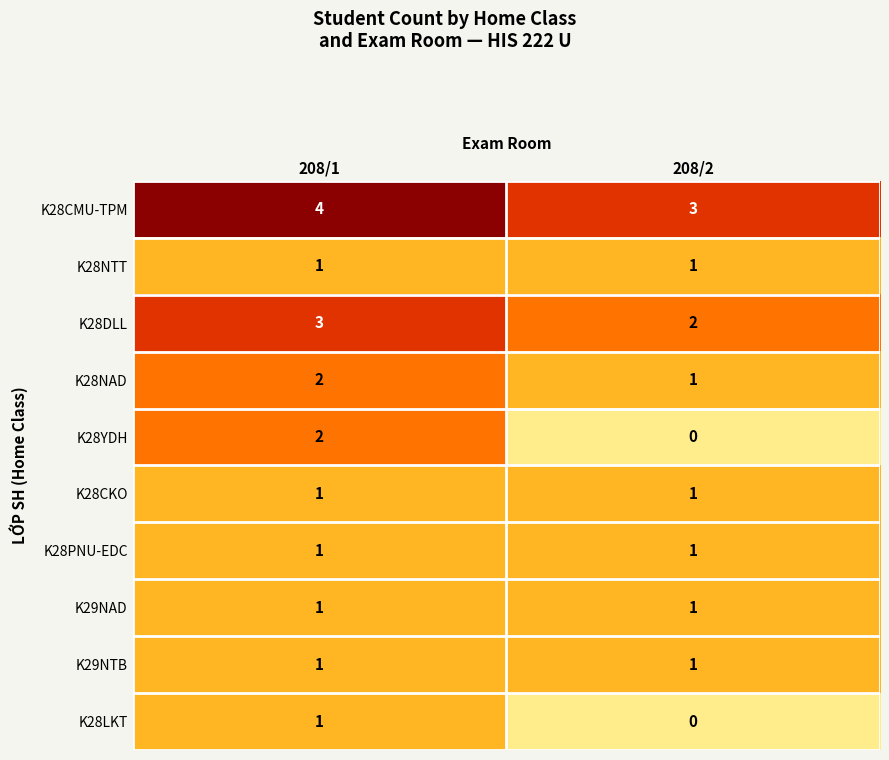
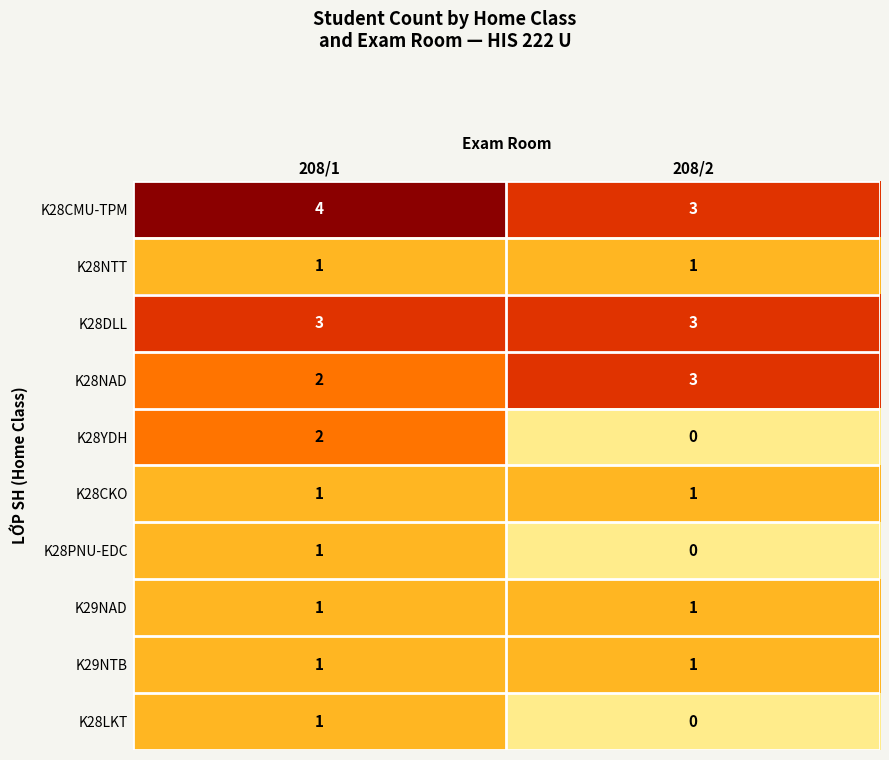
  {
    "K28CMU-TPM": {
      "208/1": 4,
      "208/2": 3
    },
    "K28NTT": {
      "208/1": 1,
      "208/2": 1
    },
    "K28DLL": {
      "208/1": 3,
-     "208/2": 2
+     "208/2": 3
    },
    "K28NAD": {
      "208/1": 2,
-     "208/2": 1
+     "208/2": 3
    },
    "K28YDH": {
      "208/1": 2,
      "208/2": 0
    },
    "K28CKO": {
      "208/1": 1,
      "208/2": 1
    },
    "K28PNU-EDC": {
      "208/1": 1,
-     "208/2": 1
+     "208/2": 0
    },
    "K29NAD": {
      "208/1": 1,
      "208/2": 1
    },
    "K29NTB": {
      "208/1": 1,
      "208/2": 1
    },
    "K28LKT": {
      "208/1": 1,
      "208/2": 0
    }
  }
